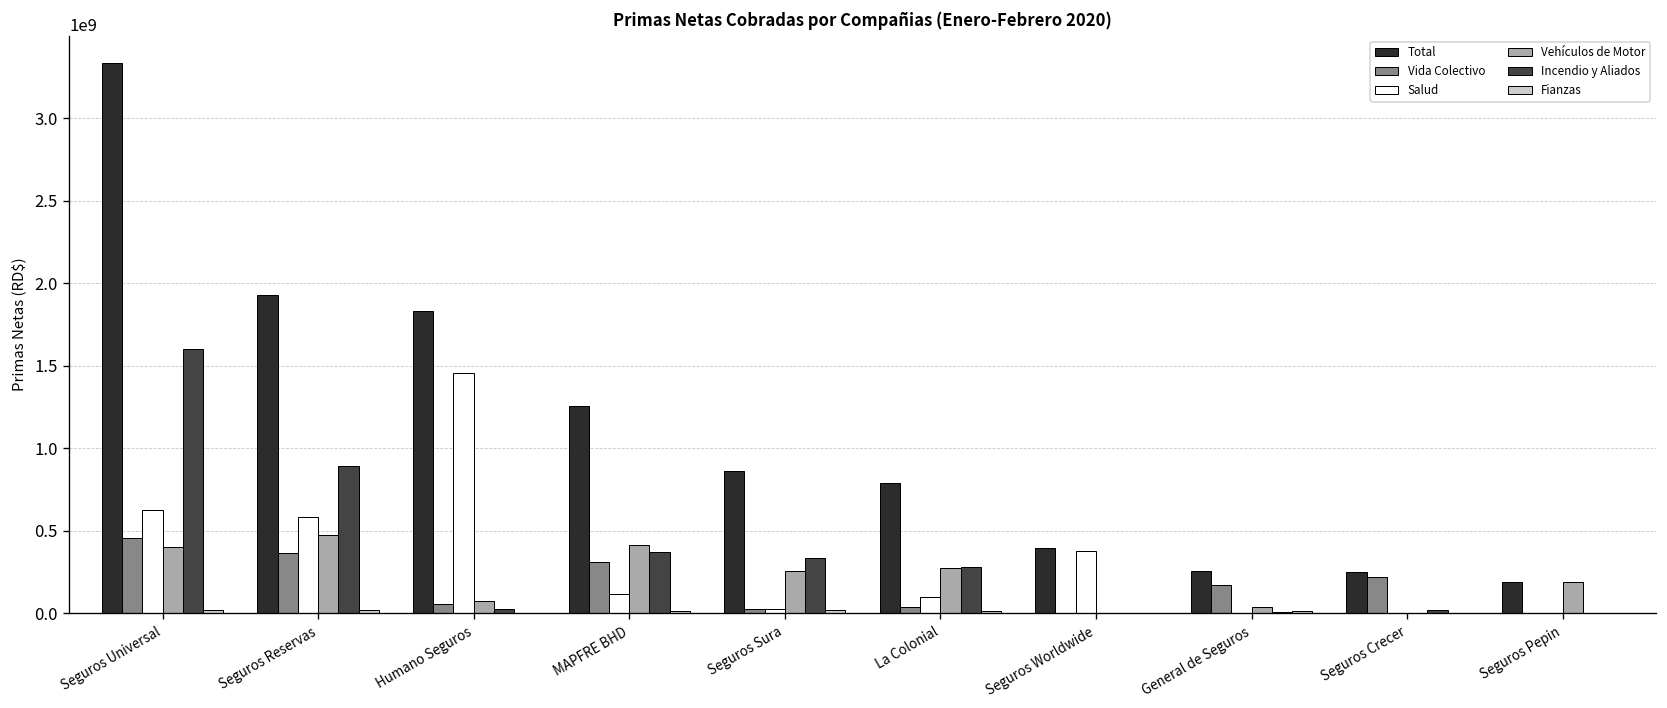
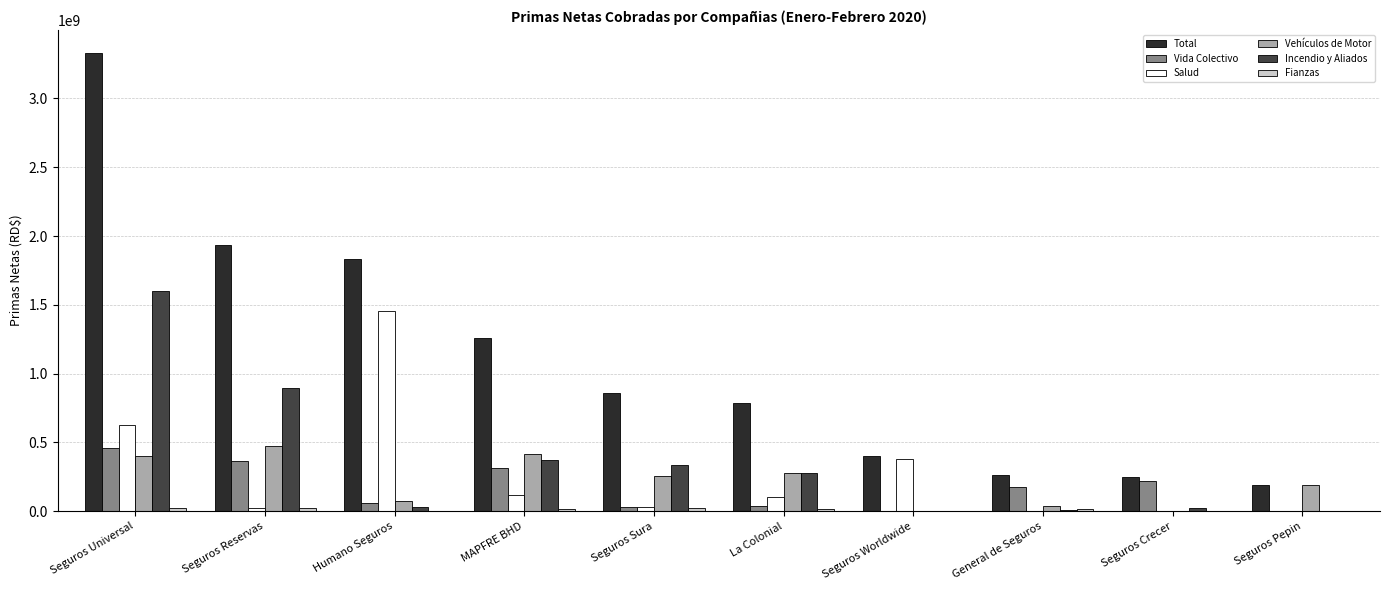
  {
    "Salud": {
      "Seguros Universal": 620000000,
-     "Seguros Reservas": 580000000,
+     "Seguros Reservas": 20000000,
      "Humano Seguros": 1450000000,
      "MAPFRE BHD": 120000000,
      "Seguros Sura": 30000000,
      "La Colonial": 100000000,
      "Seguros Worldwide": 380000000,
      "Seguros Crecer": 0,
      "Seguros Pepin": 0
    }
  }
